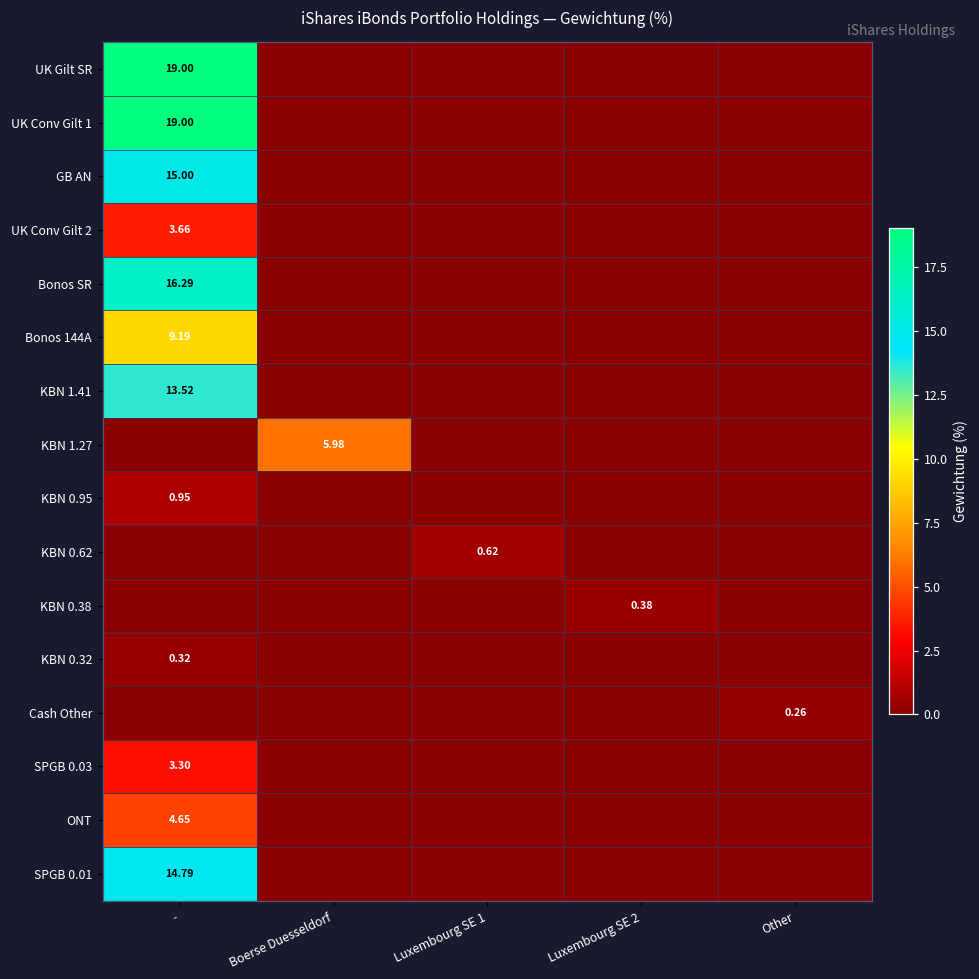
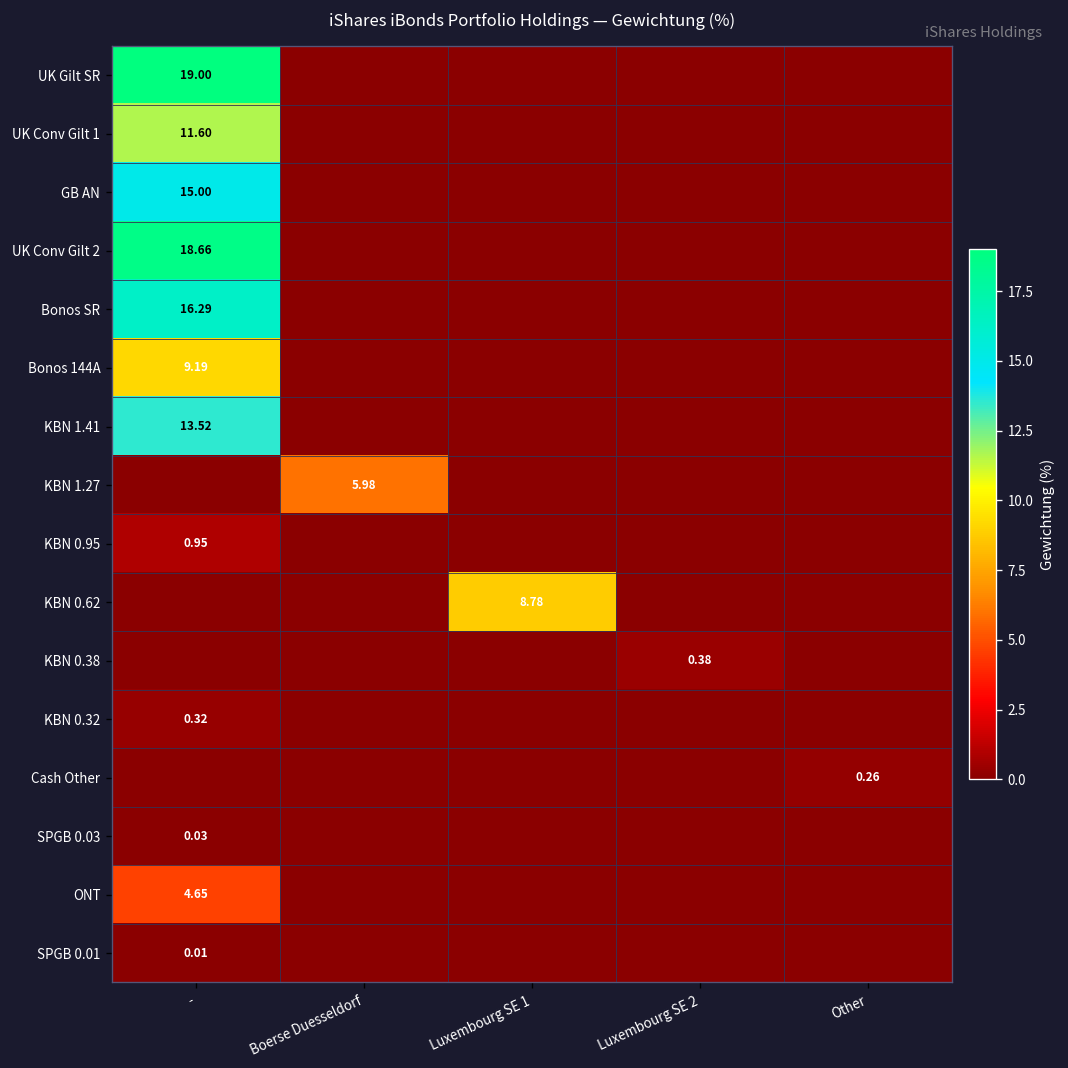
  {
    "UK Gilt SR": {
      "-": 19.00
    },
    "UK Conv Gilt 1": {
-     "-": 19.00
+     "-": 11.60
    },
    "GB AN": {
      "-": 15.00
    },
    "UK Conv Gilt 2": {
-     "-": 3.66
+     "-": 18.66
    },
    "Bonos SR": {
      "-": 16.29
    },
    "Bonos 144A": {
      "-": 9.19
    },
    "KBN 1.41": {
      "-": 13.52
    },
    "KBN 1.27": {
      "Boerse Duesseldorf": 5.98
    },
    "KBN 0.95": {
      "-": 0.95
    },
    "KBN 0.62": {
-     "Luxembourg SE 1": 0.62
+     "Luxembourg SE 1": 8.78
    },
    "KBN 0.38": {
      "Luxembourg SE 2": 0.38
    },
    "KBN 0.32": {
      "-": 0.32
    },
    "Cash Other": {
      "Other": 0.26
    },
    "SPGB 0.03": {
-     "-": 3.30
+     "-": 0.03
    },
    "ONT": {
      "-": 4.65
    },
    "SPGB 0.01": {
-     "-": 14.79
+     "-": 0.01
    }
  }
